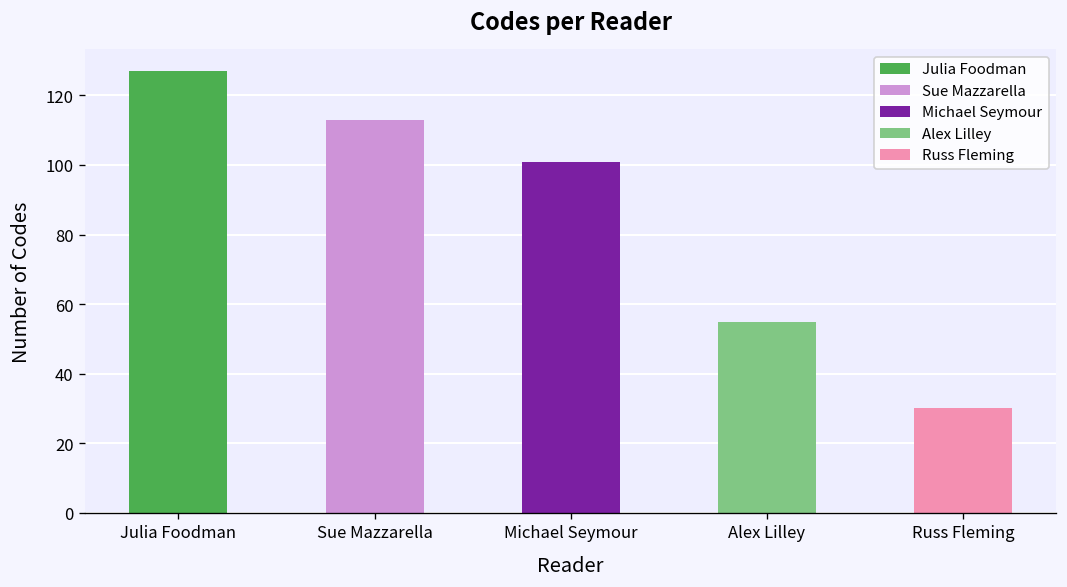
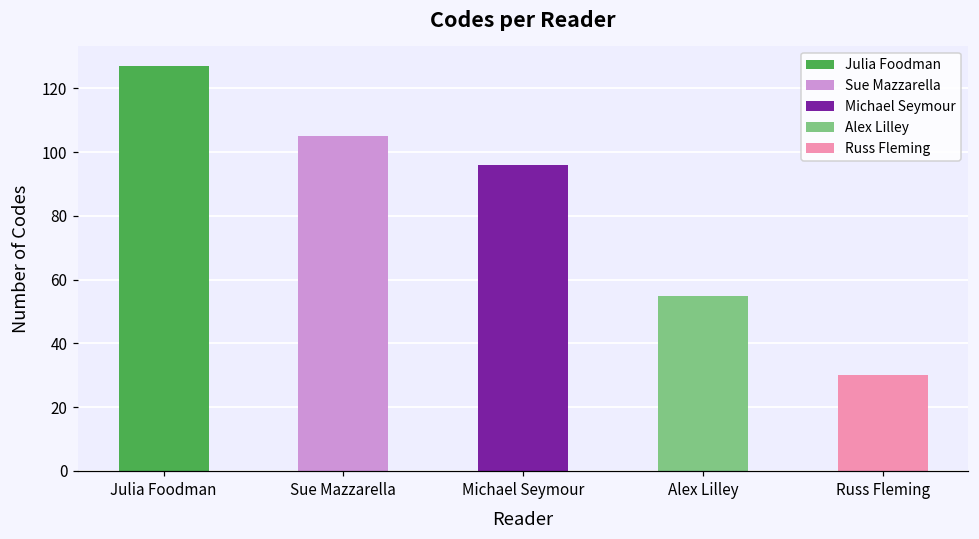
  {
    "Julia Foodman": 127,
-   "Sue Mazzarella": 113,
-   "Michael Seymour": 101,
+   "Sue Mazzarella": 105,
+   "Michael Seymour": 96,
    "Alex Lilley": 55,
    "Russ Fleming": 30
  }
